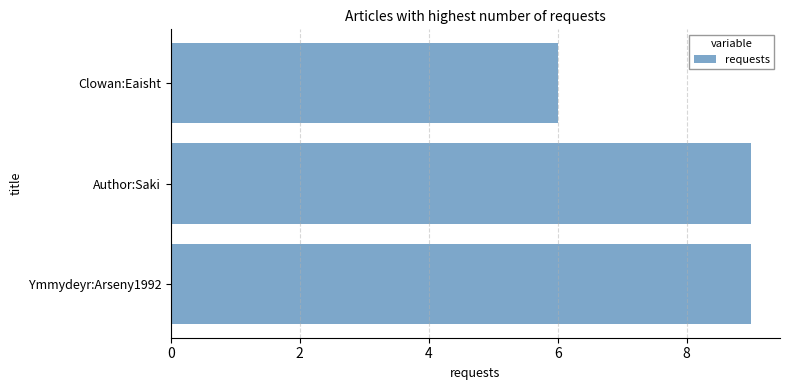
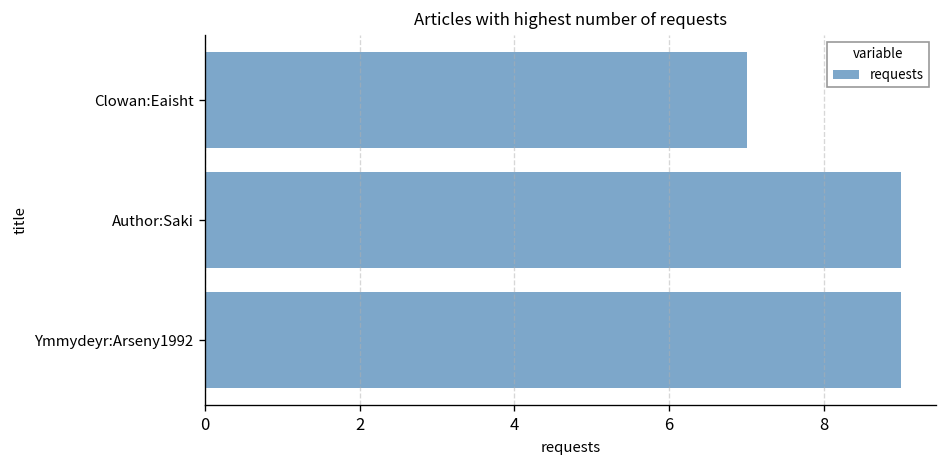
  {
-   "Clowan:Eaisht": 6,
+   "Clowan:Eaisht": 7,
    "Author:Saki": 9,
    "Ymmydeyr:Arseny1992": 9
  }
